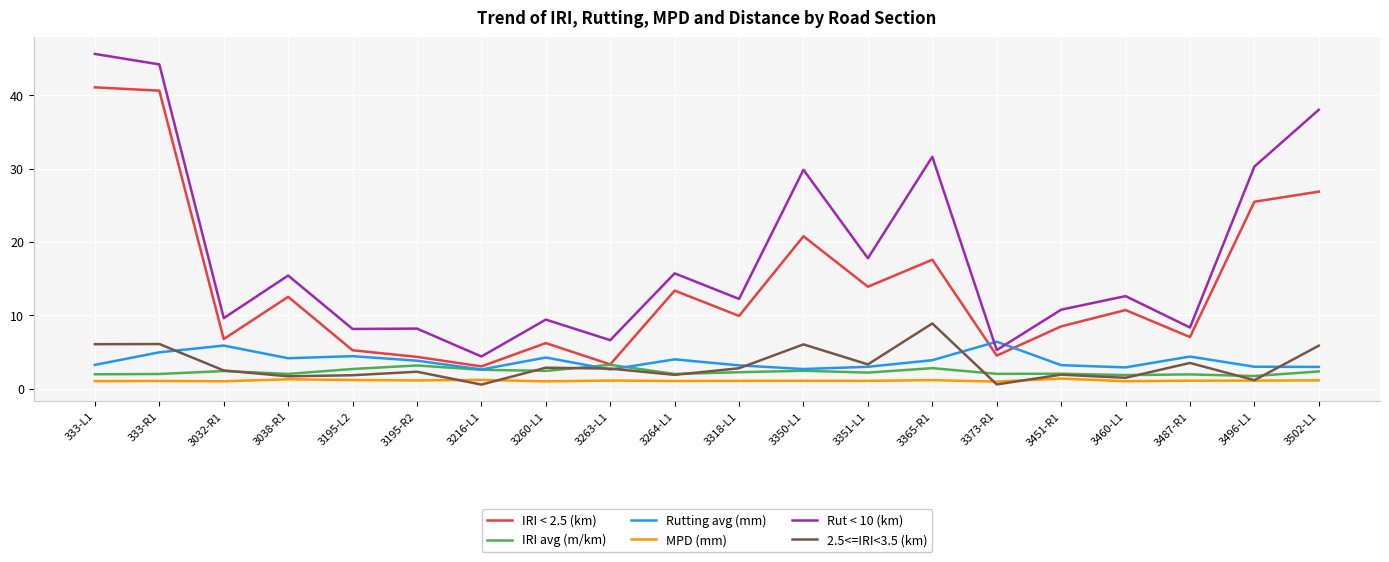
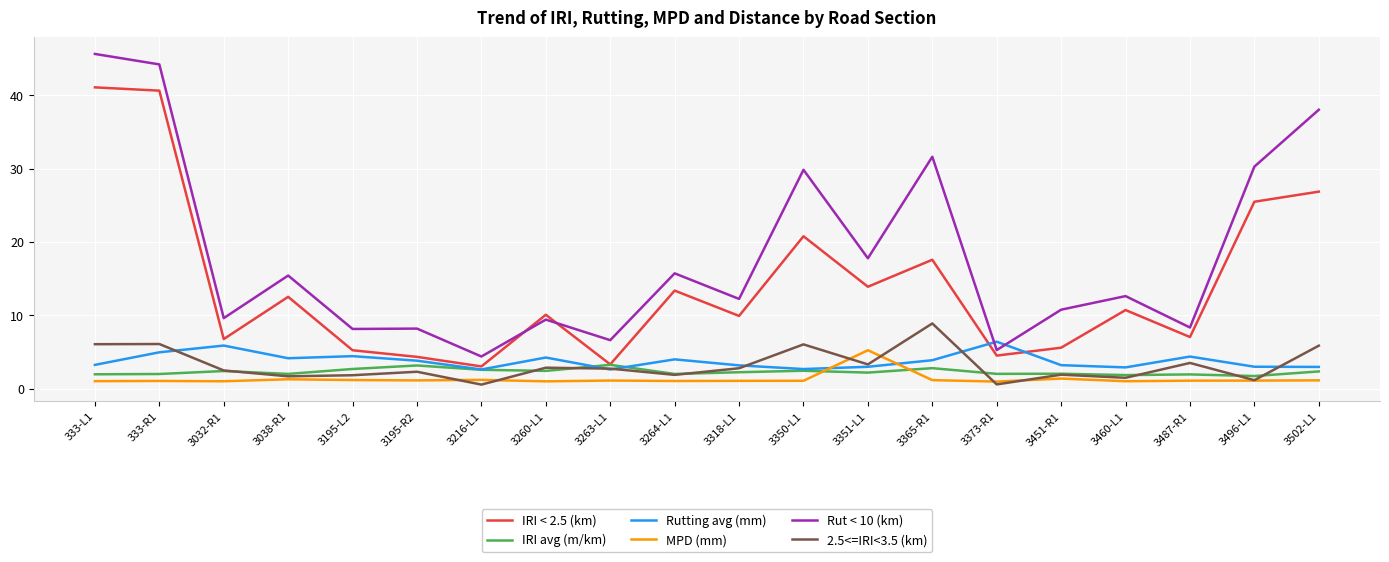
  {
    "IRI < 2.5 (km)": {
      "333-L1": 41,
      "333-R1": 41,
      "3032-R1": 7,
      "3038-R1": 13,
      "3195-L2": 5,
      "3195-R2": 4,
      "3216-L1": 3,
-     "3260-L1": 6,
+     "3260-L1": 10,
      "3264-L1": 13,
      "3318-L1": 10,
      "3350-L1": 21,
      "3351-L1": 14,
      "3365-R1": 18,
      "3373-R1": 5,
-     "3451-R1": 9,
+     "3451-R1": 6,
      "3460-L1": 11,
      "3487-R1": 7,
      "3496-L1": 25,
      "3502-L1": 27
    },
    "IRI avg (m/km)": {
      "333-L1": 2,
      "333-R1": 2,
      "3195-L2": 3,
      "3195-R2": 3,
      "3260-L1": 2,
      "3318-L1": 2,
      "3351-L1": 2,
      "3365-R1": 3,
      "3373-R1": 2,
      "3460-L1": 2,
      "3487-R1": 2,
      "3496-L1": 2,
      "3502-L1": 2
    },
    "Rutting avg (mm)": {
      "333-L1": 3,
      "333-R1": 5,
      "3032-R1": 6,
      "3038-R1": 4,
      "3195-L2": 4,
      "3195-R2": 4,
      "3260-L1": 4,
      "3264-L1": 4,
      "3318-L1": 3,
      "3365-R1": 4,
      "3373-R1": 6,
      "3451-R1": 3,
      "3460-L1": 3,
      "3487-R1": 4,
      "3496-L1": 3,
      "3502-L1": 3
    },
    "MPD (mm)": {
      "333-L1": 1,
      "333-R1": 1,
      "3032-R1": 1,
      "3038-R1": 1,
      "3195-L2": 1,
      "3195-R2": 1,
      "3216-L1": 1,
      "3260-L1": 1,
      "3263-L1": 1,
      "3264-L1": 1,
      "3318-L1": 1,
      "3350-L1": 1,
-     "3351-L1": 1,
+     "3351-L1": 5,
      "3365-R1": 1,
      "3373-R1": 1,
      "3451-R1": 1,
      "3460-L1": 1,
      "3487-R1": 1,
      "3502-L1": 1
    },
    "Rut < 10 (km)": {
      "333-L1": 46,
      "333-R1": 44,
      "3032-R1": 10,
      "3038-R1": 15,
      "3195-L2": 8,
      "3195-R2": 8,
      "3216-L1": 4,
      "3260-L1": 9,
      "3263-L1": 7,
      "3264-L1": 16,
      "3318-L1": 12,
      "3350-L1": 30,
      "3351-L1": 18,
      "3365-R1": 32,
      "3373-R1": 5,
      "3451-R1": 11,
      "3460-L1": 13,
      "3487-R1": 8,
      "3496-L1": 30,
      "3502-L1": 38
    },
    "2.5<=IRI<3.5 (km)": {
      "333-L1": 6,
      "333-R1": 6,
      "3195-L2": 2,
      "3195-R2": 2,
      "3216-L1": 1,
      "3260-L1": 3,
      "3318-L1": 3,
      "3350-L1": 6,
      "3365-R1": 9,
      "3373-R1": 1,
      "3460-L1": 2,
      "3487-R1": 4,
      "3502-L1": 6
    }
  }
